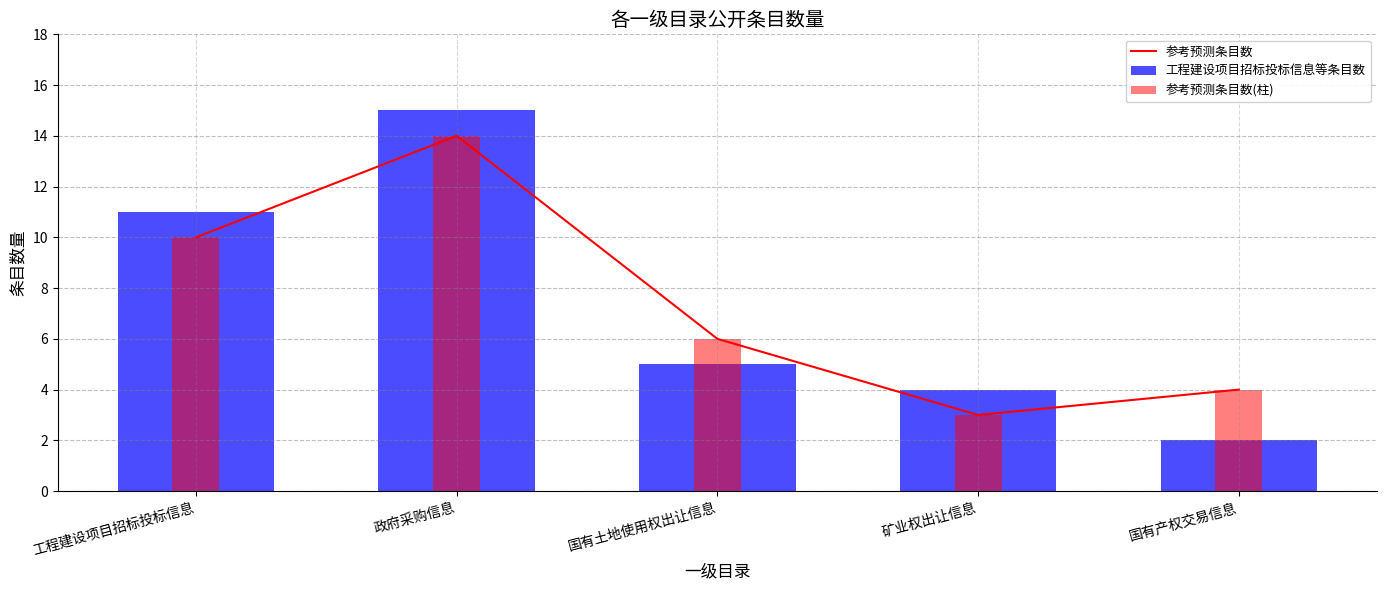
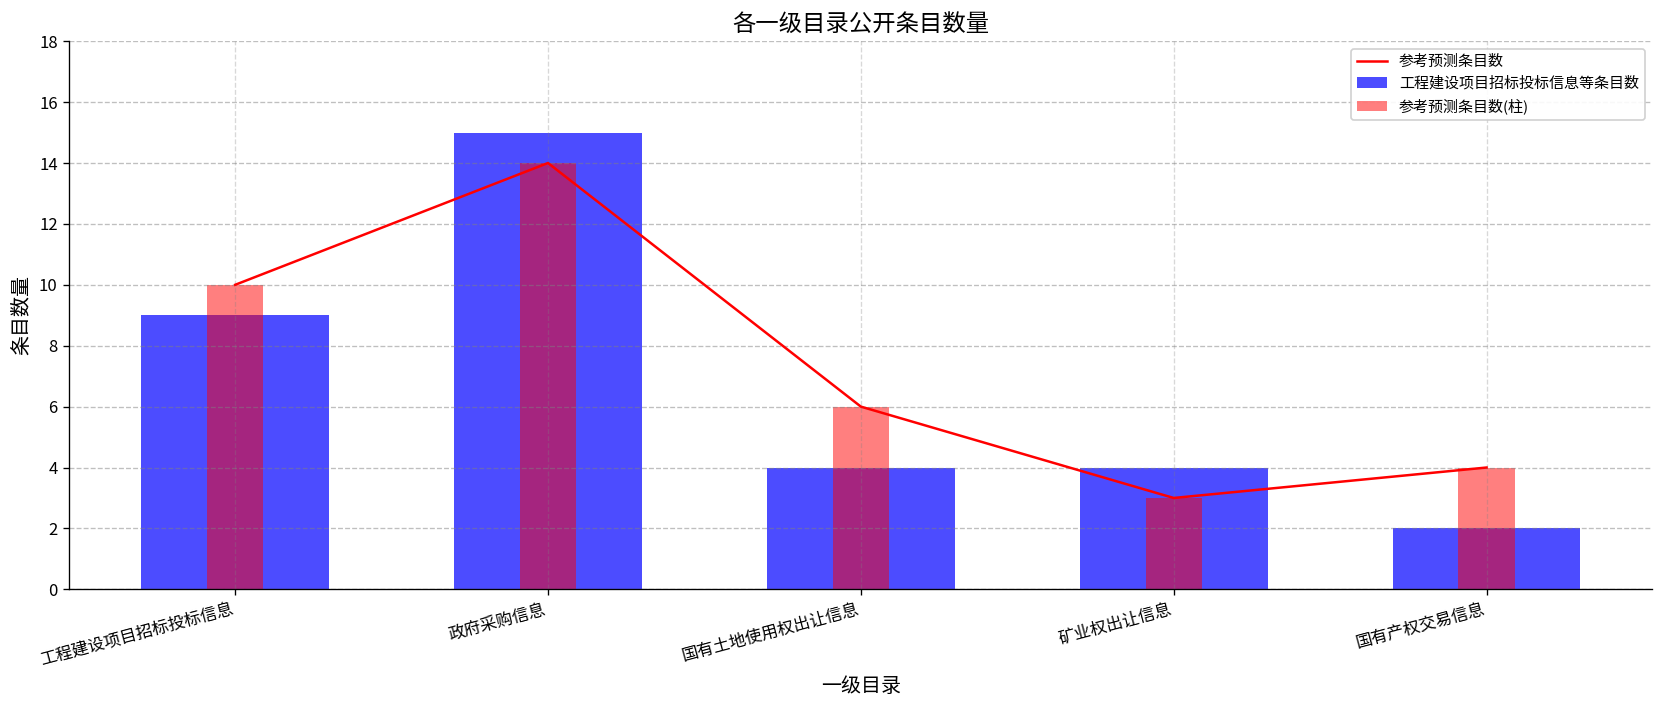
  {
    "工程建设项目招标投标信息等条目数": {
-     "工程建设项目招标投标信息": 11,
+     "工程建设项目招标投标信息": 9,
      "政府采购信息": 15,
-     "国有土地使用权出让信息": 5,
+     "国有土地使用权出让信息": 4,
      "矿业权出让信息": 4
    },
    "参考预测条目数(柱)": {
      "工程建设项目招标投标信息": 10,
      "政府采购信息": 14,
      "国有土地使用权出让信息": 6,
      "矿业权出让信息": 3,
      "国有产权交易信息": 4
    }
  }
